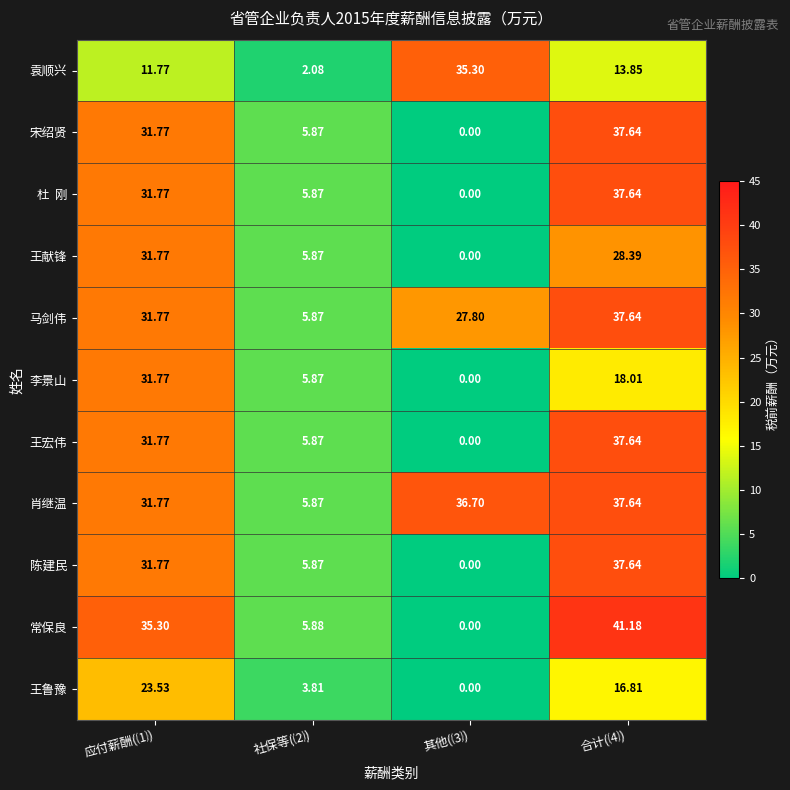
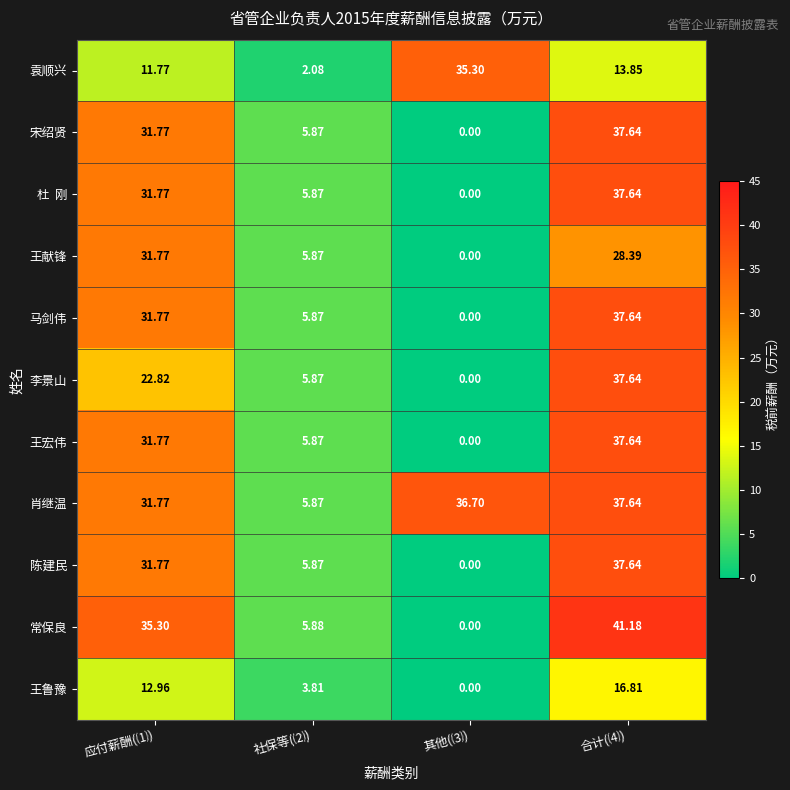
  {
    "袁顺兴": {
      "应付薪酬(⑴)": 11.77,
      "社保等(⑵)": 2.08,
      "其他(⑶)": 35.30,
      "合计(⑷)": 13.85
    },
    "宋绍贤": {
      "应付薪酬(⑴)": 31.77,
      "社保等(⑵)": 5.87,
      "其他(⑶)": 0.00,
      "合计(⑷)": 37.64
    },
    "杜 刚": {
      "应付薪酬(⑴)": 31.77,
      "社保等(⑵)": 5.87,
      "其他(⑶)": 0.00,
      "合计(⑷)": 37.64
    },
    "王献锋": {
      "应付薪酬(⑴)": 31.77,
      "社保等(⑵)": 5.87,
      "其他(⑶)": 0.00,
      "合计(⑷)": 28.39
    },
    "马剑伟": {
      "应付薪酬(⑴)": 31.77,
      "社保等(⑵)": 5.87,
-     "其他(⑶)": 27.80,
+     "其他(⑶)": 0.00,
      "合计(⑷)": 37.64
    },
    "李景山": {
-     "应付薪酬(⑴)": 31.77,
+     "应付薪酬(⑴)": 22.82,
      "社保等(⑵)": 5.87,
      "其他(⑶)": 0.00,
-     "合计(⑷)": 18.01
+     "合计(⑷)": 37.64
    },
    "王宏伟": {
      "应付薪酬(⑴)": 31.77,
      "社保等(⑵)": 5.87,
      "其他(⑶)": 0.00,
      "合计(⑷)": 37.64
    },
    "肖继温": {
      "应付薪酬(⑴)": 31.77,
      "社保等(⑵)": 5.87,
      "其他(⑶)": 36.70,
      "合计(⑷)": 37.64
    },
    "陈建民": {
      "应付薪酬(⑴)": 31.77,
      "社保等(⑵)": 5.87,
      "其他(⑶)": 0.00,
      "合计(⑷)": 37.64
    },
    "常保良": {
      "应付薪酬(⑴)": 35.30,
      "社保等(⑵)": 5.88,
      "其他(⑶)": 0.00,
      "合计(⑷)": 41.18
    },
    "王鲁豫": {
-     "应付薪酬(⑴)": 23.53,
+     "应付薪酬(⑴)": 12.96,
      "社保等(⑵)": 3.81,
      "其他(⑶)": 0.00,
      "合计(⑷)": 16.81
    }
  }
